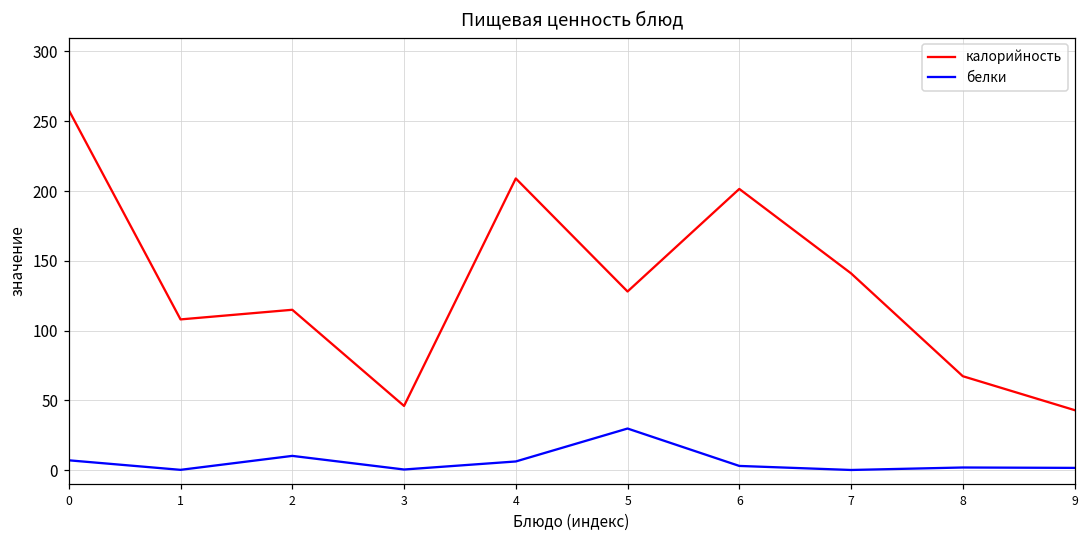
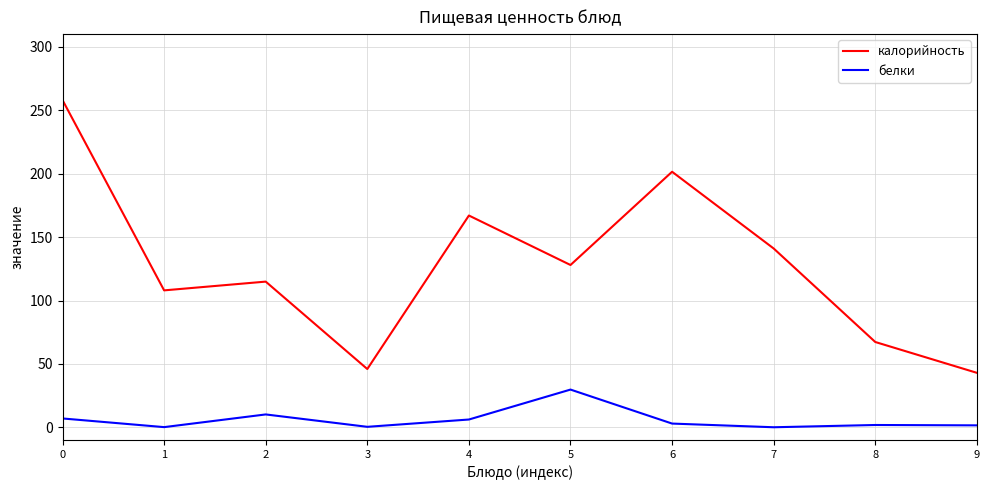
  {
    "калорийность": {
      "0": 258,
      "1": 108,
      "2": 115,
      "3": 46,
-     "4": 209,
+     "4": 167,
      "5": 128,
      "6": 202,
      "7": 141,
      "8": 67,
      "9": 43
    },
    "белки": {
      "0": 7,
      "1": 0,
      "2": 10,
      "3": 0,
      "4": 6,
      "5": 30,
      "6": 3,
      "7": 0,
      "8": 2,
      "9": 2
    }
  }
